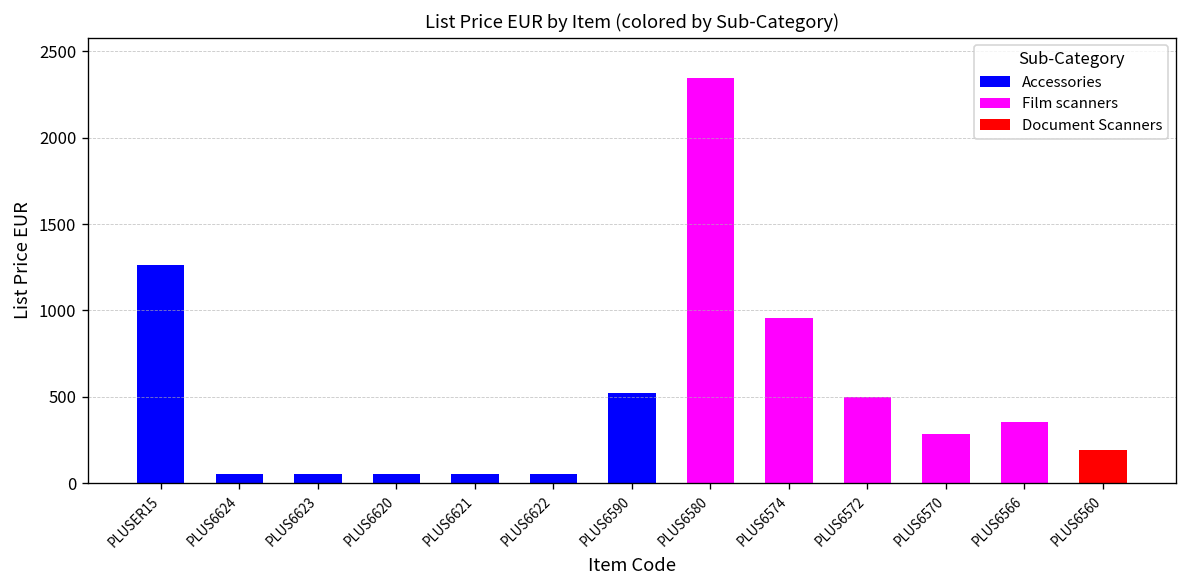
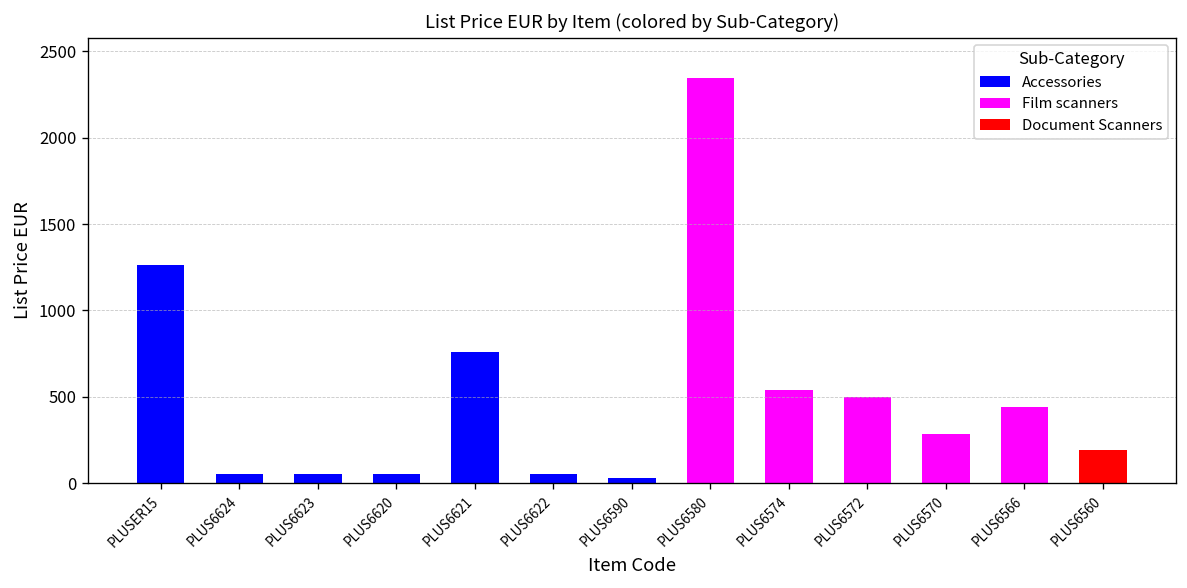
  {
    "PLUSER15": 1260,
    "PLUS6624": 60,
    "PLUS6623": 60,
    "PLUS6620": 60,
-   "PLUS6621": 60,
+   "PLUS6621": 760,
    "PLUS6622": 60,
-   "PLUS6590": 520,
+   "PLUS6590": 30,
    "PLUS6580": 2340,
-   "PLUS6574": 960,
+   "PLUS6574": 540,
    "PLUS6572": 500,
    "PLUS6570": 280,
-   "PLUS6566": 360,
+   "PLUS6566": 440,
    "PLUS6560": 190
  }
